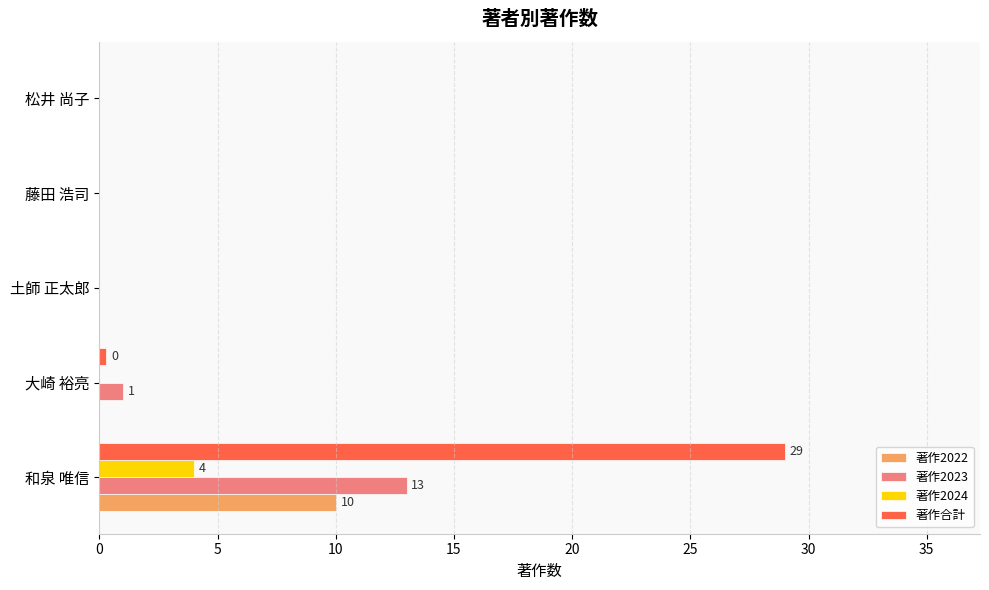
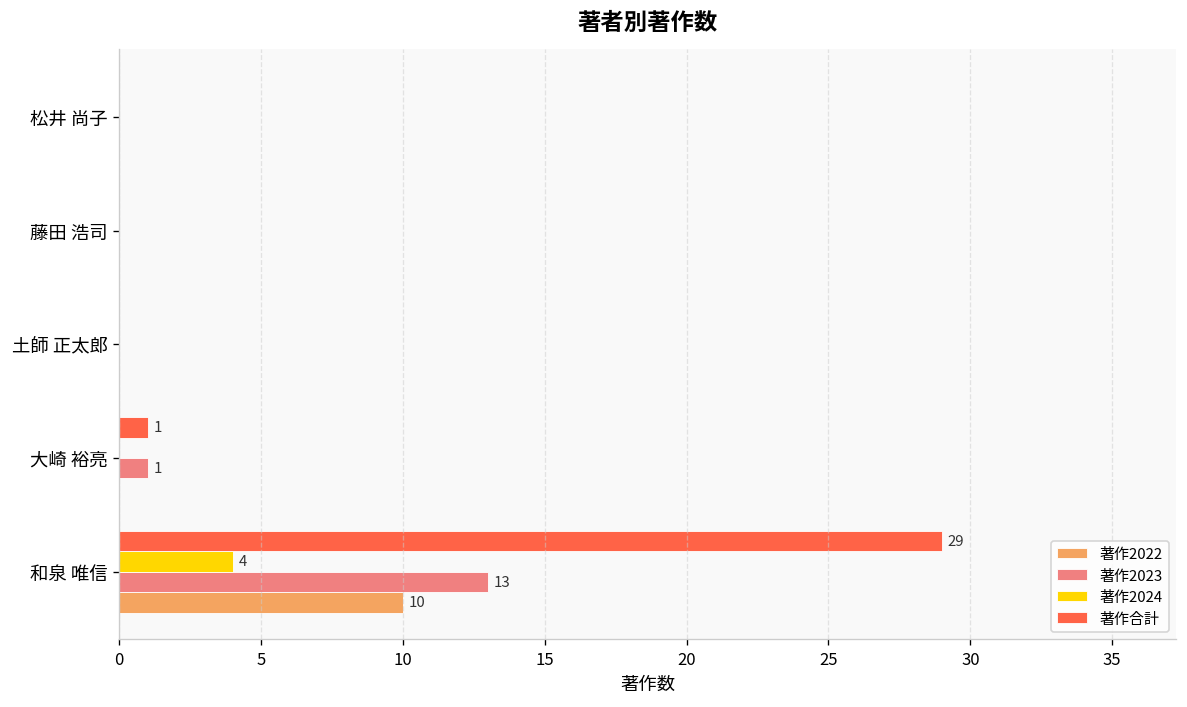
  {
    "著作2024": {
      "和泉 唯信": 4
    },
    "著作合計": {
-     "大崎 裕亮": 0,
+     "大崎 裕亮": 1,
      "和泉 唯信": 29
    }
  }
